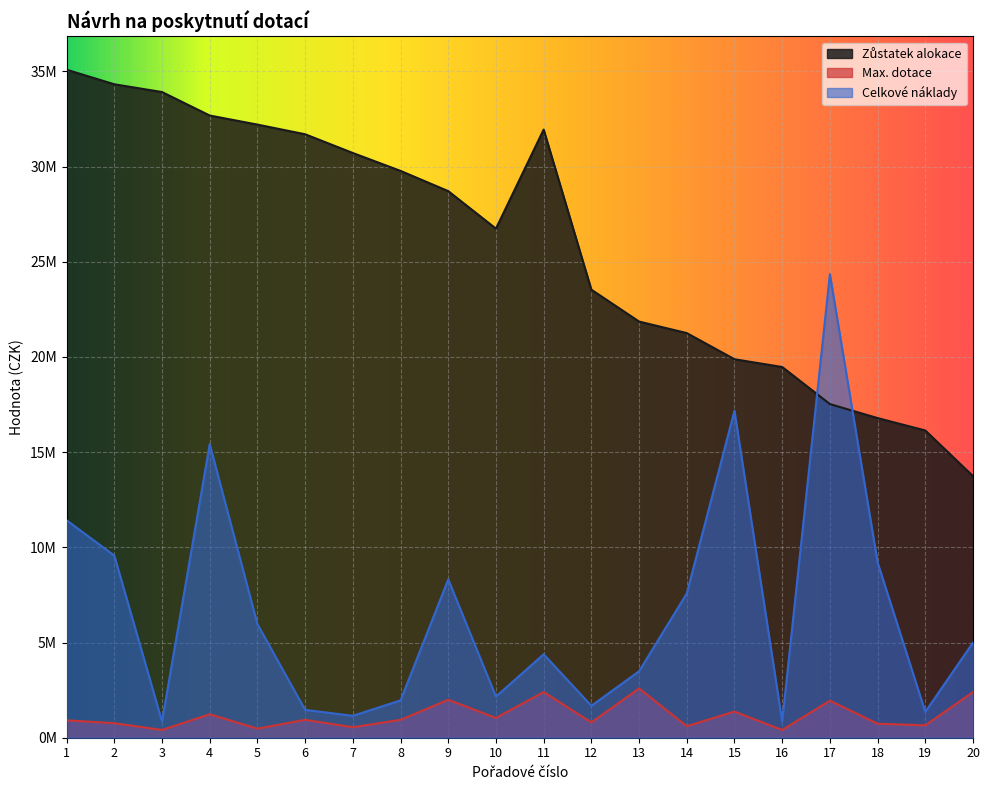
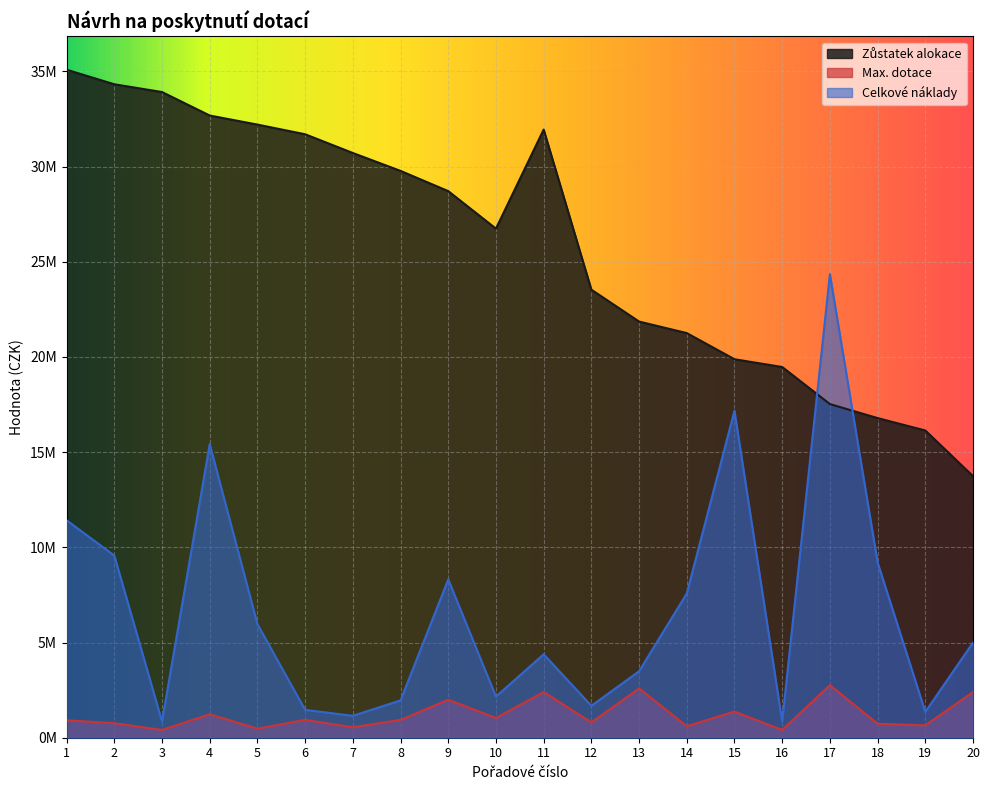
  {
    "Zůstatek alokace": {
      "1": 35100000,
      "2": 34300000,
      "3": 33900000,
      "4": 32700000,
      "5": 32200000,
      "6": 31700000,
      "7": 30700000,
      "8": 29800000,
      "9": 28700000,
      "10": 26700000,
      "11": 31900000,
      "12": 23500000,
      "13": 21900000,
      "14": 21300000,
      "15": 19900000,
      "16": 19500000,
      "17": 17500000,
      "18": 16800000,
      "19": 16100000,
      "20": 13700000
    },
    "Max. dotace": {
      "1": 900000,
      "2": 800000,
      "3": 400000,
      "4": 1200000,
      "5": 500000,
      "6": 900000,
      "7": 600000,
      "8": 900000,
      "9": 2000000,
      "10": 1000000,
      "11": 2400000,
      "12": 800000,
      "13": 2600000,
      "14": 600000,
      "15": 1400000,
      "16": 400000,
-     "17": 1900000,
+     "17": 2800000,
      "18": 700000,
      "19": 700000,
      "20": 2400000
    },
    "Celkové náklady": {
      "1": 11400000,
      "2": 9600000,
      "3": 900000,
      "4": 15400000,
      "5": 6000000,
      "6": 1500000,
      "7": 1200000,
      "8": 2000000,
      "9": 8300000,
      "10": 2200000,
      "11": 4400000,
      "12": 1700000,
      "13": 3500000,
      "14": 7600000,
      "15": 17200000,
      "16": 900000,
      "17": 24300000,
      "18": 9200000,
      "19": 1400000,
      "20": 5000000
    }
  }
